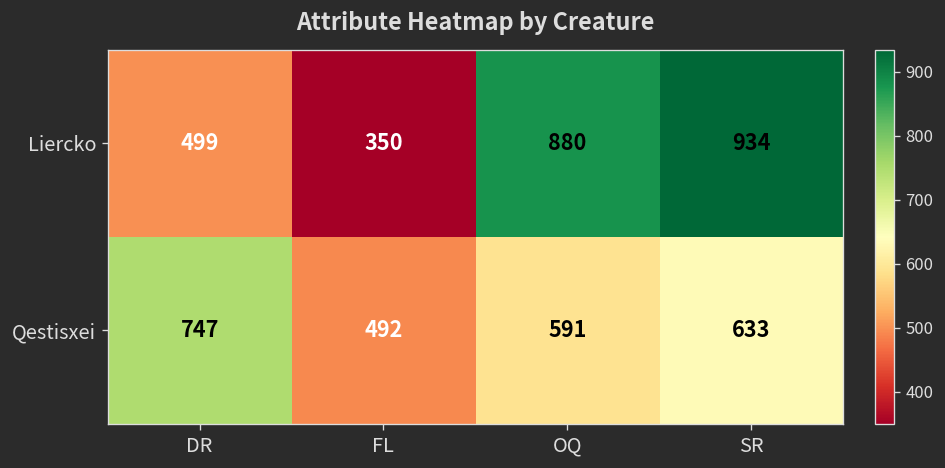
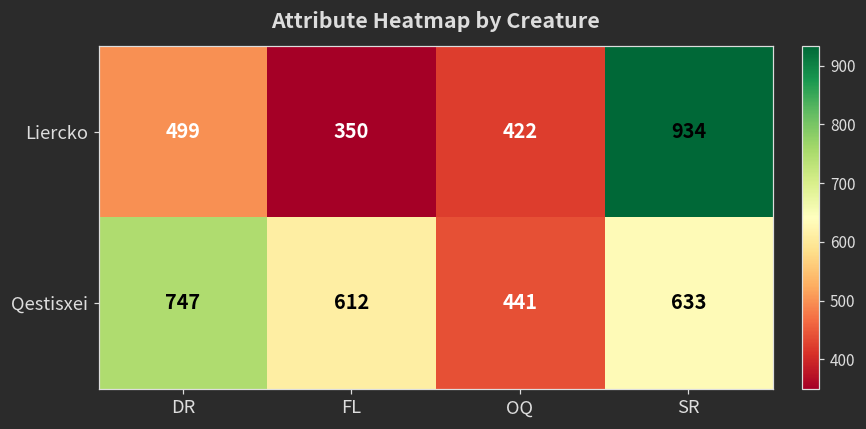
  {
    "Liercko": {
      "DR": 499,
      "FL": 350,
-     "OQ": 880,
+     "OQ": 422,
      "SR": 934
    },
    "Qestisxei": {
      "DR": 747,
-     "FL": 492,
-     "OQ": 591,
+     "FL": 612,
+     "OQ": 441,
      "SR": 633
    }
  }
